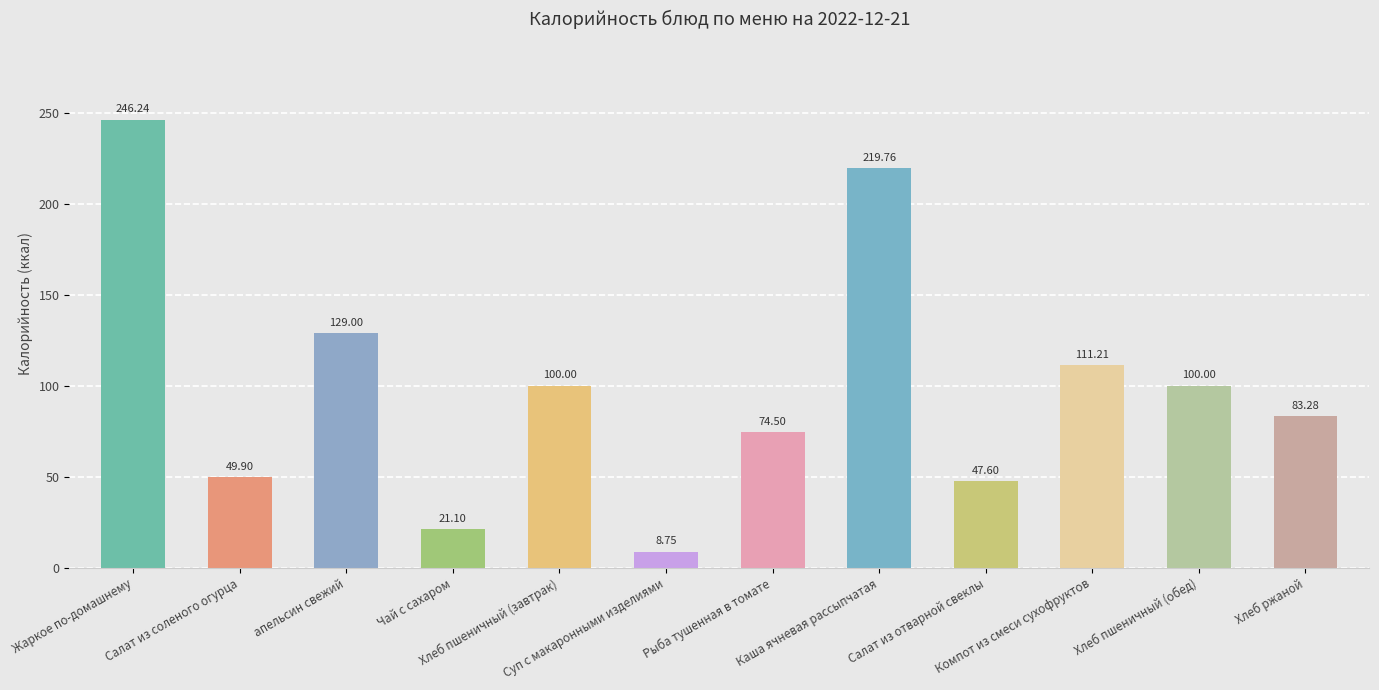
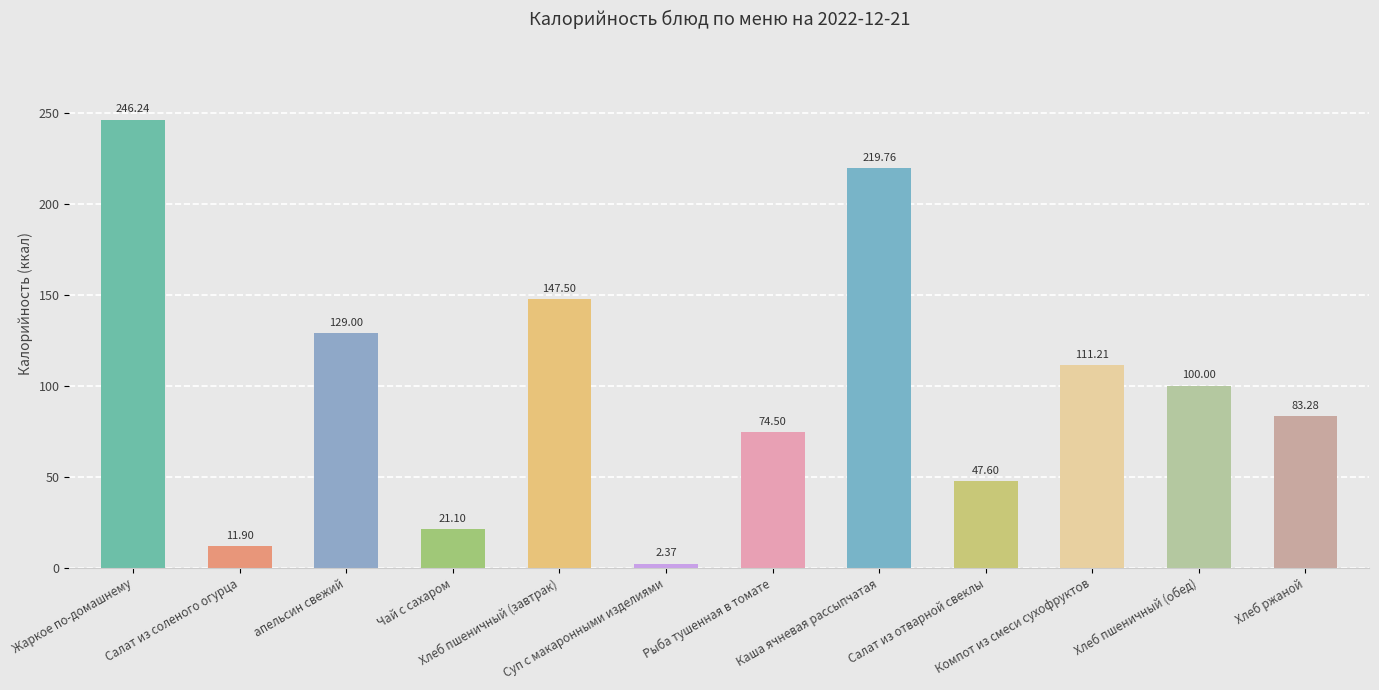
  {
    "Жаркое по-домашнему": 246.24,
-   "Салат из соленого огурца": 49.90,
+   "Салат из соленого огурца": 11.90,
    "апельсин свежий": 129.00,
    "Чай с сахаром": 21.10,
-   "Хлеб пшеничный (завтрак)": 100.00,
-   "Суп с макаронными изделиями": 8.75,
+   "Хлеб пшеничный (завтрак)": 147.50,
+   "Суп с макаронными изделиями": 2.37,
    "Рыба тушенная в томате": 74.50,
    "Каша ячневая рассыпчатая": 219.76,
    "Салат из отварной свеклы": 47.60,
    "Компот из смеси сухофруктов": 111.21,
    "Хлеб пшеничный (обед)": 100.00,
    "Хлеб ржаной": 83.28
  }
